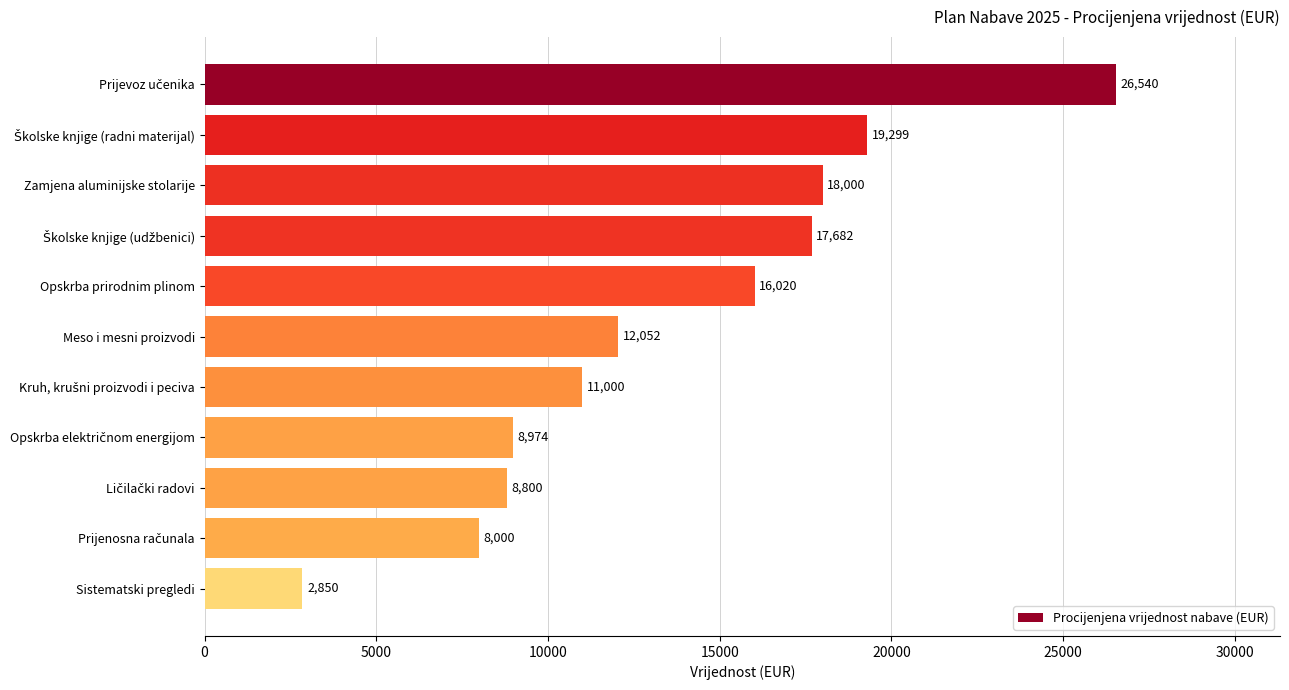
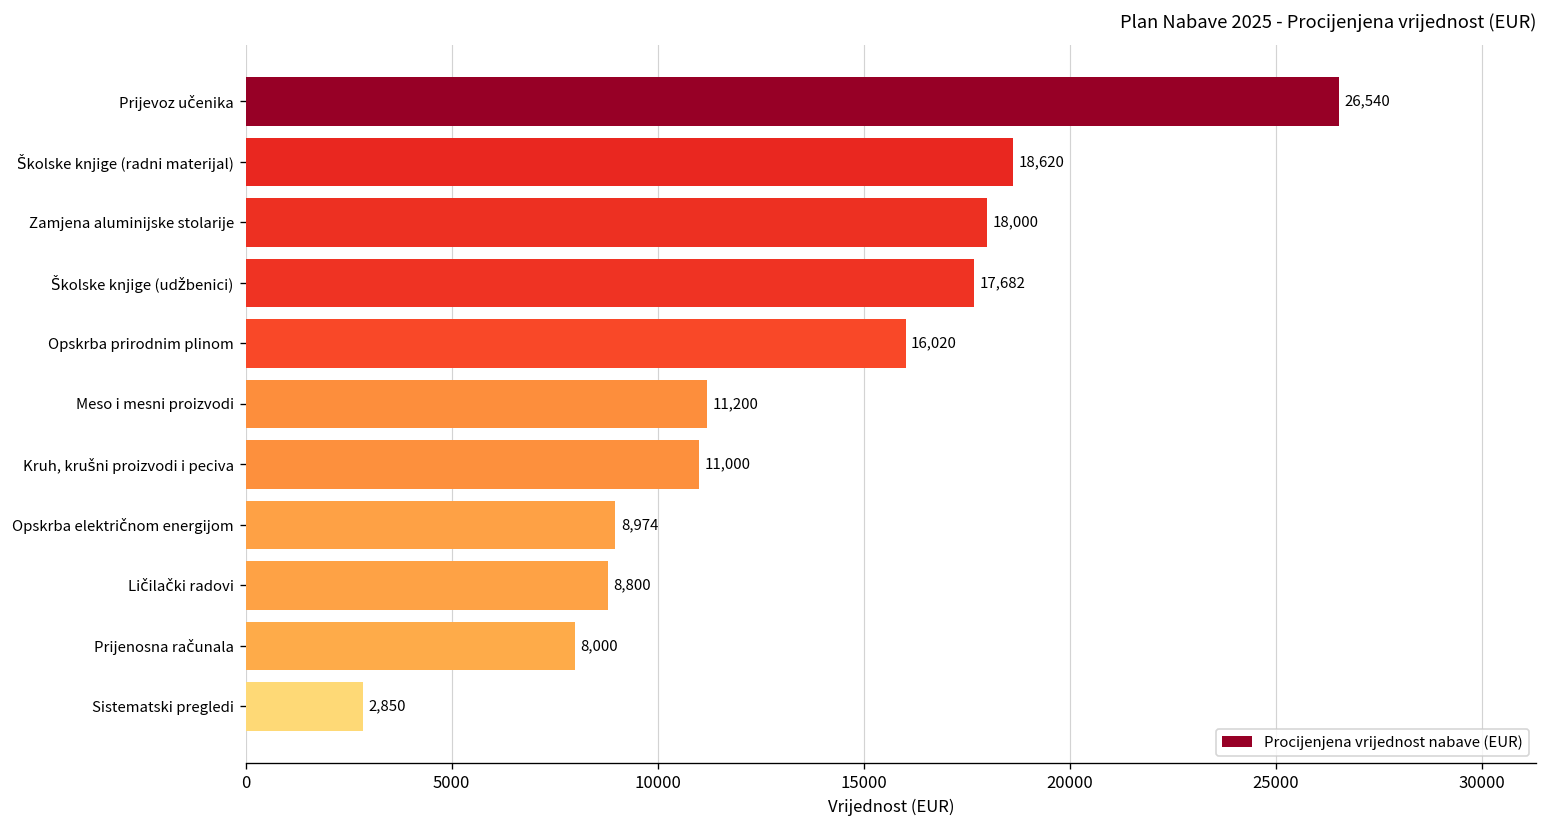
  {
    "Prijevoz učenika": "26,540",
-   "Školske knjige (radni materijal)": "19,299",
+   "Školske knjige (radni materijal)": "18,620",
    "Zamjena aluminijske stolarije": "18,000",
    "Školske knjige (udžbenici)": "17,682",
    "Opskrba prirodnim plinom": "16,020",
-   "Meso i mesni proizvodi": "12,052",
+   "Meso i mesni proizvodi": "11,200",
    "Kruh, krušni proizvodi i peciva": "11,000",
    "Opskrba električnom energijom": "8,974",
    "Ličilački radovi": "8,800",
    "Prijenosna računala": "8,000",
    "Sistematski pregledi": "2,850"
  }
